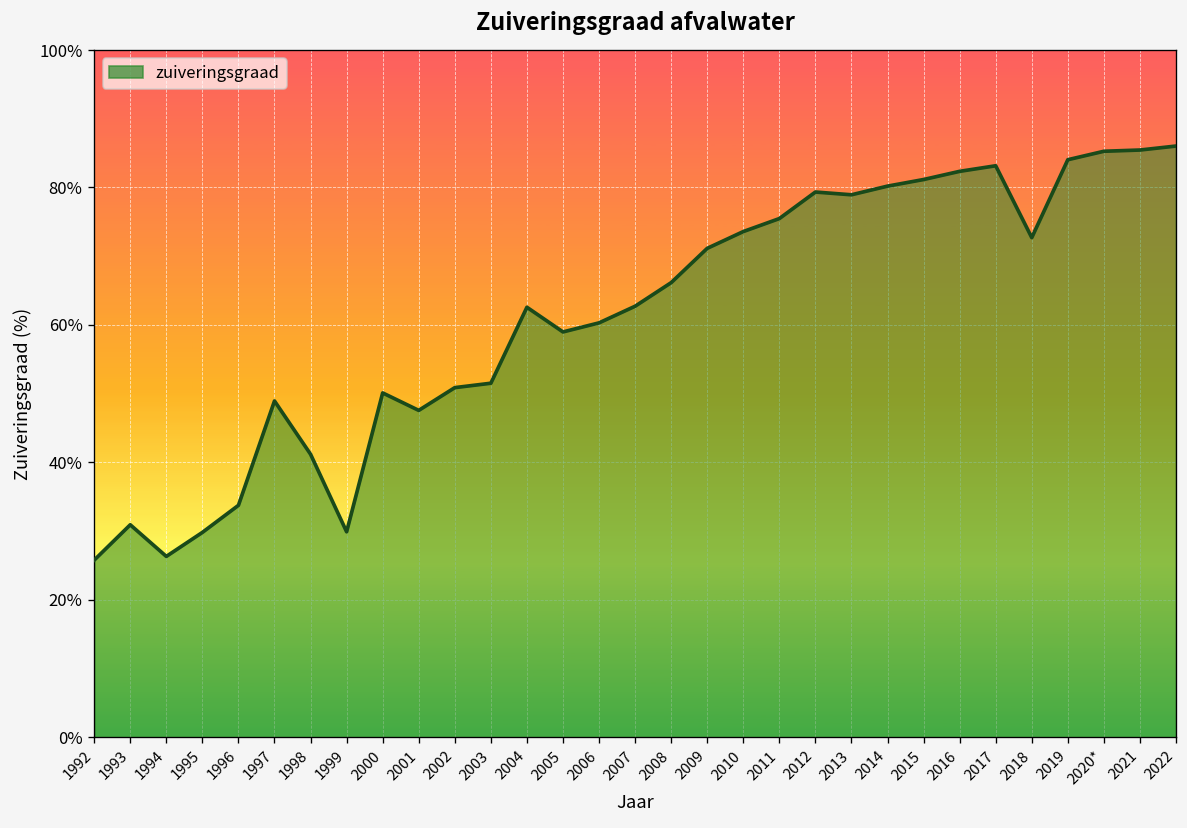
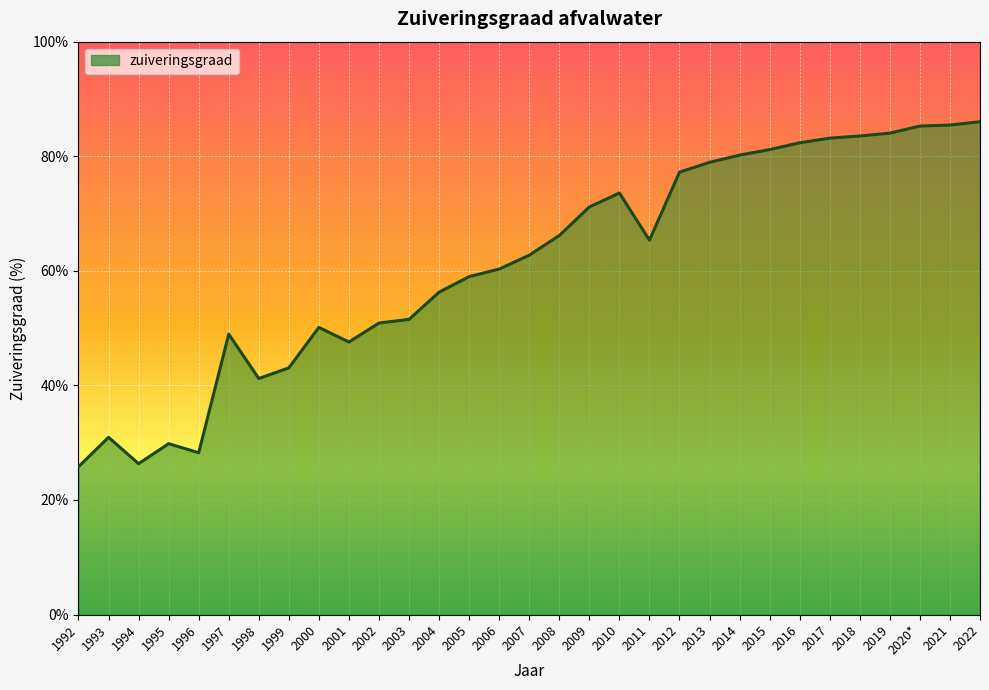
  {
    "1992": "26%",
    "1993": "31%",
    "1994": "26%",
    "1995": "30%",
-   "1996": "34%",
+   "1996": "28%",
    "1997": "49%",
    "1998": "41%",
-   "1999": "30%",
+   "1999": "43%",
    "2000": "50%",
    "2001": "48%",
    "2002": "51%",
    "2003": "52%",
-   "2004": "63%",
+   "2004": "56%",
    "2005": "59%",
    "2006": "60%",
    "2007": "63%",
    "2008": "66%",
    "2009": "71%",
    "2010": "74%",
-   "2011": "75%",
-   "2012": "79%",
+   "2011": "65%",
+   "2012": "77%",
    "2013": "79%",
    "2014": "80%",
    "2015": "81%",
    "2016": "82%",
    "2017": "83%",
-   "2018": "73%",
+   "2018": "84%",
    "2019": "84%",
    "2020*": "85%",
    "2021": "85%",
    "2022": "86%"
  }
